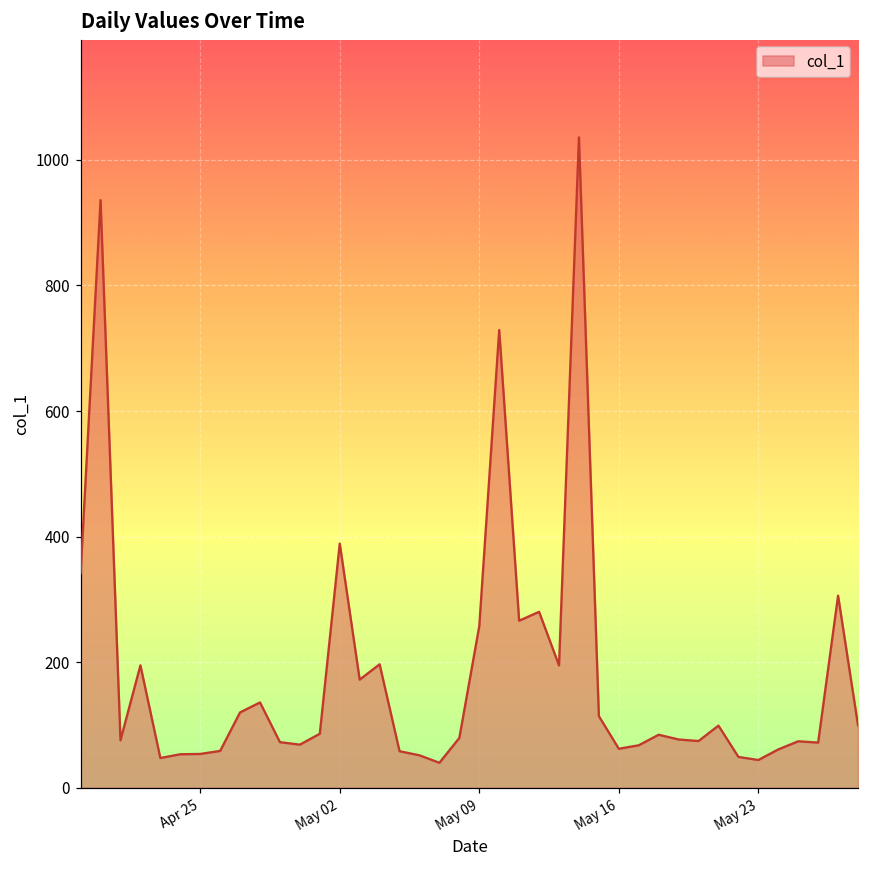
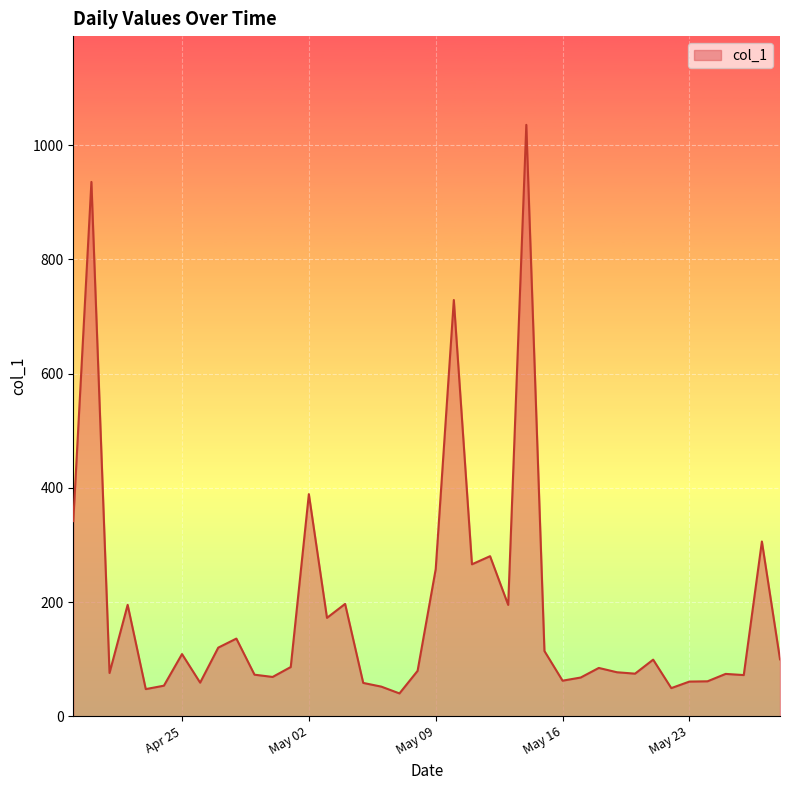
  {
-   "Apr 25": 50,
+   "Apr 25": 110,
    "May 02": 390,
    "May 09": 260,
    "May 16": 60,
-   "May 23": 40
+   "May 23": 60
  }
